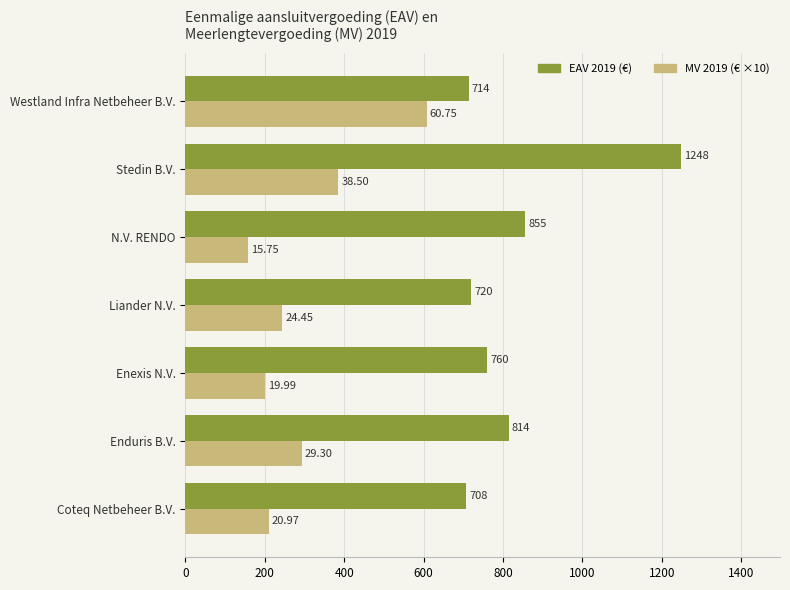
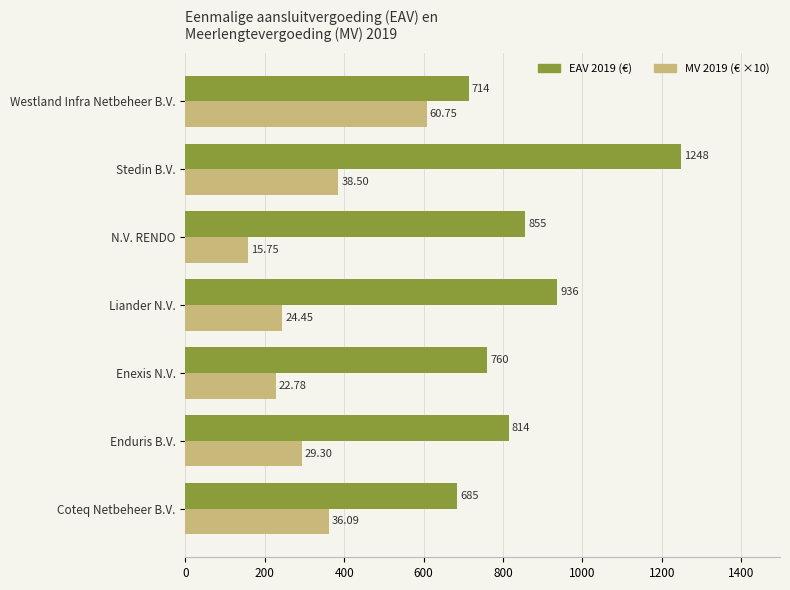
  {
    "EAV 2019 (€)": {
      "Westland Infra Netbeheer B.V.": 714,
      "Stedin B.V.": 1248,
      "N.V. RENDO": 855,
-     "Liander N.V.": 720,
+     "Liander N.V.": 936,
      "Enexis N.V.": 760,
      "Enduris B.V.": 814,
-     "Coteq Netbeheer B.V.": 708
+     "Coteq Netbeheer B.V.": 685
    },
    "MV 2019 (€ ×10)": {
-     "Enexis N.V.": 19.99,
-     "Coteq Netbeheer B.V.": 20.97
+     "Enexis N.V.": 22.78,
+     "Coteq Netbeheer B.V.": 36.09
    }
  }
